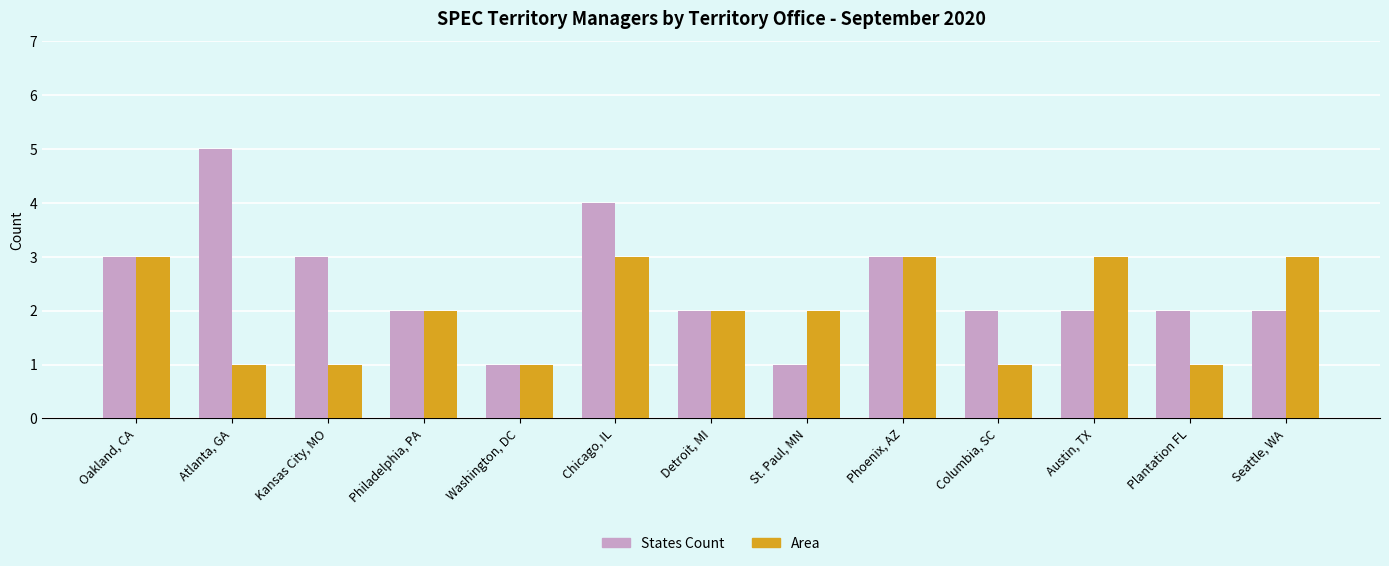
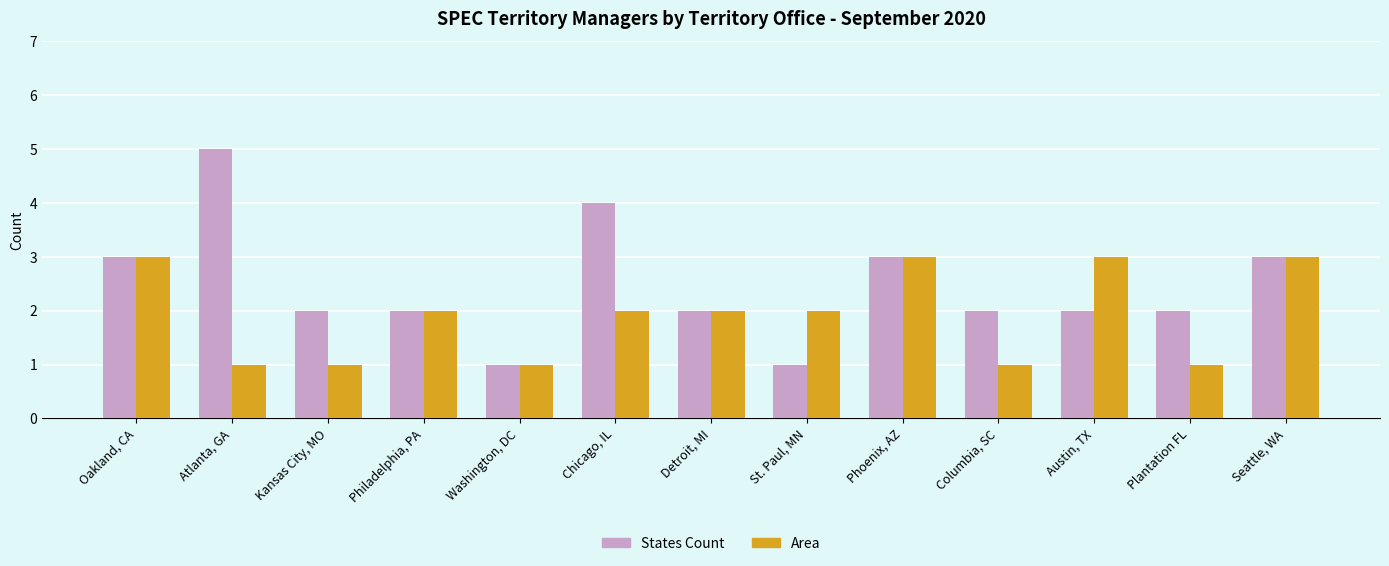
  {
    "States Count": {
      "Oakland, CA": 3,
      "Atlanta, GA": 5,
-     "Kansas City, MO": 3,
+     "Kansas City, MO": 2,
      "Philadelphia, PA": 2,
      "Washington, DC": 1,
      "Chicago, IL": 4,
      "Detroit, MI": 2,
      "St. Paul, MN": 1,
      "Phoenix, AZ": 3,
      "Columbia, SC": 2,
      "Austin, TX": 2,
      "Plantation FL": 2,
-     "Seattle, WA": 2
+     "Seattle, WA": 3
    },
    "Area": {
      "Oakland, CA": 3,
      "Atlanta, GA": 1,
      "Kansas City, MO": 1,
      "Philadelphia, PA": 2,
      "Washington, DC": 1,
-     "Chicago, IL": 3,
+     "Chicago, IL": 2,
      "Detroit, MI": 2,
      "St. Paul, MN": 2,
      "Phoenix, AZ": 3,
      "Columbia, SC": 1,
      "Austin, TX": 3,
      "Plantation FL": 1,
      "Seattle, WA": 3
    }
  }
